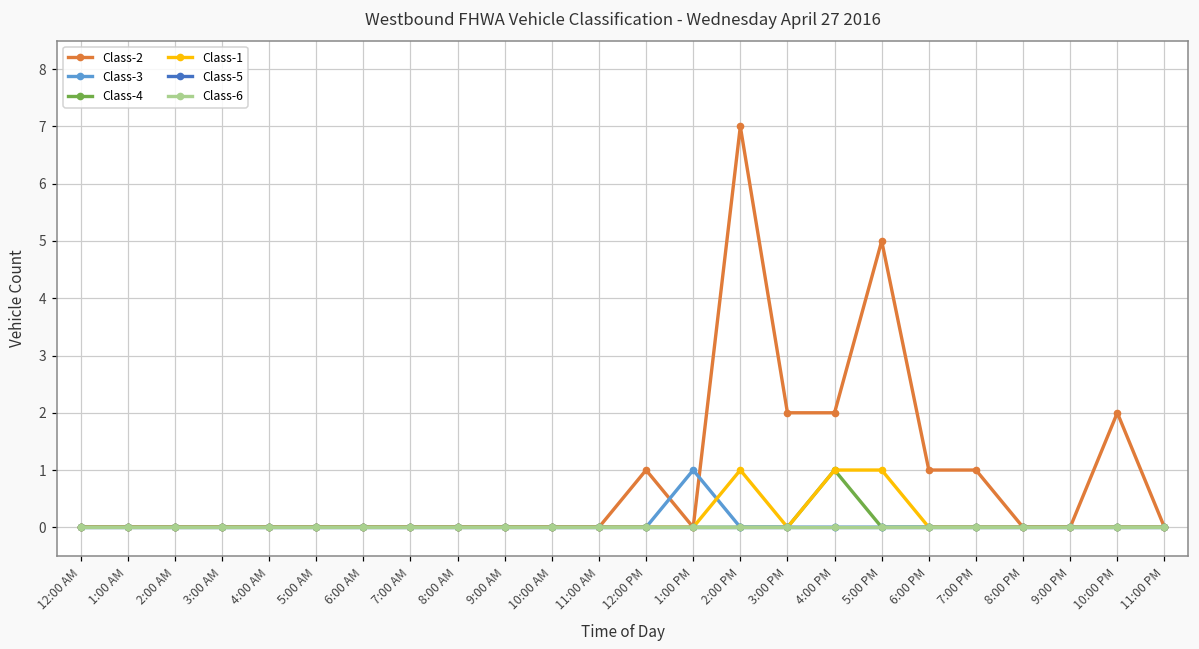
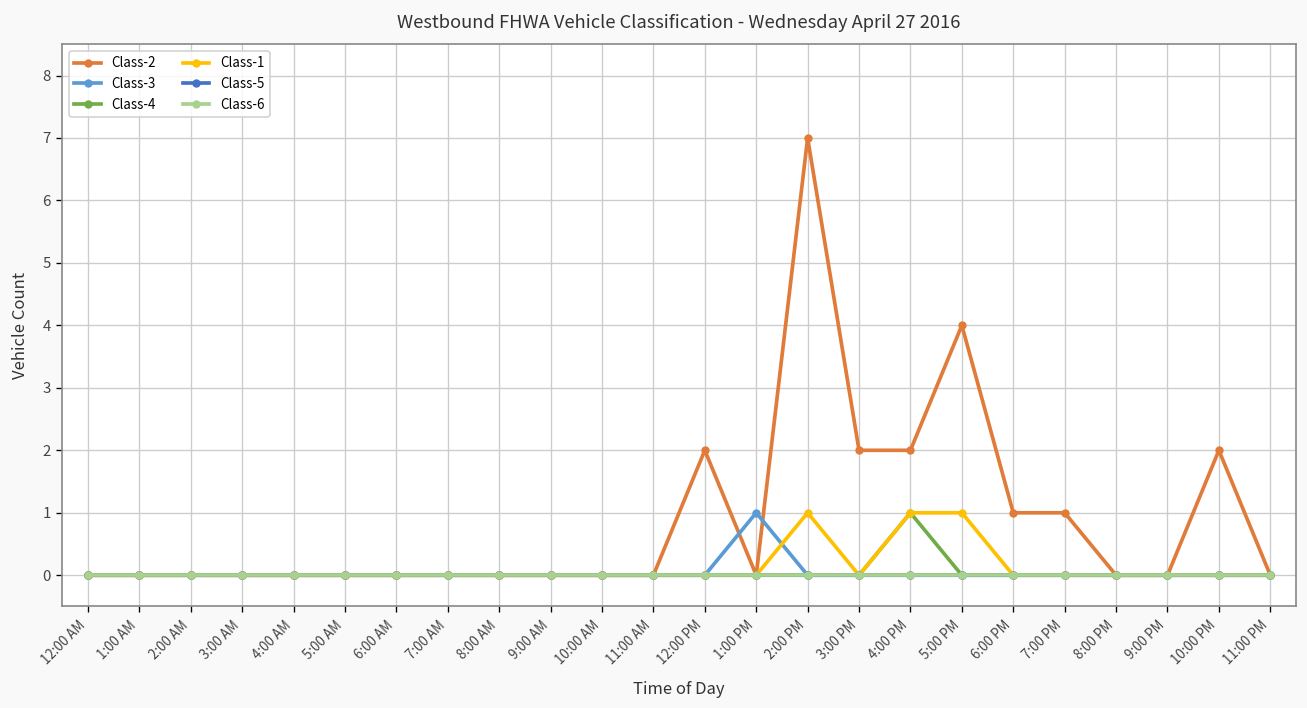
  {
    "Class-2": {
-     "12:00 PM": 1,
+     "12:00 PM": 2,
      "2:00 PM": 7,
      "3:00 PM": 2,
      "4:00 PM": 2,
-     "5:00 PM": 5,
+     "5:00 PM": 4,
      "6:00 PM": 1,
      "7:00 PM": 1,
      "10:00 PM": 2
    },
    "Class-3": {
      "1:00 PM": 1
    },
    "Class-1": {
      "2:00 PM": 1,
      "5:00 PM": 1
    }
  }
